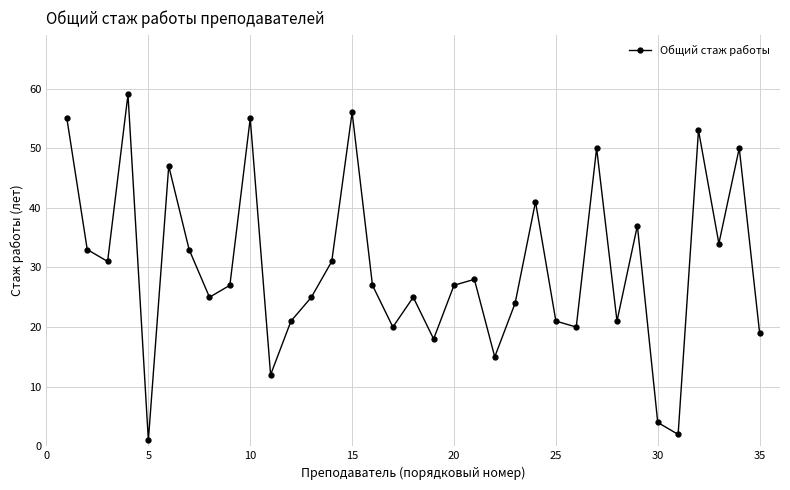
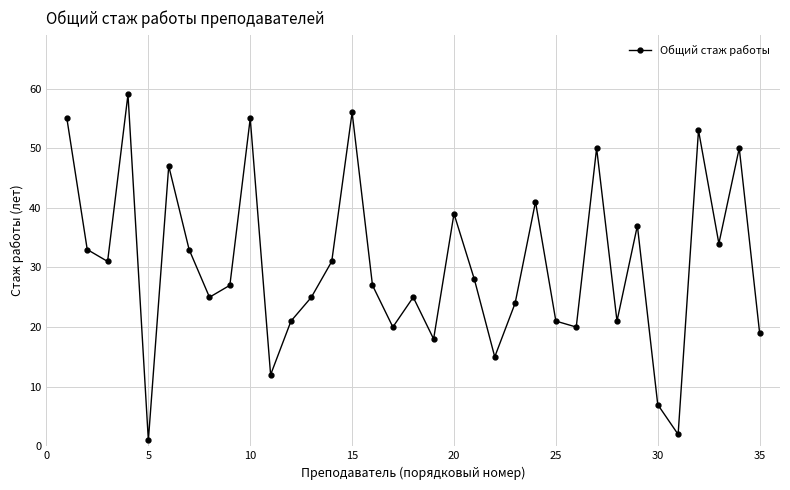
  {
    "5": 1,
    "10": 55,
    "15": 56,
-   "20": 27,
+   "20": 39,
    "25": 21,
-   "30": 4,
+   "30": 7,
    "35": 19
  }
